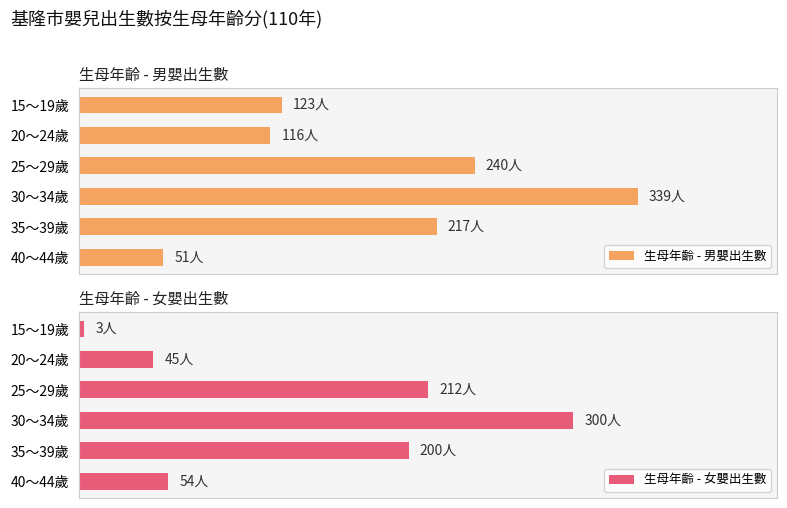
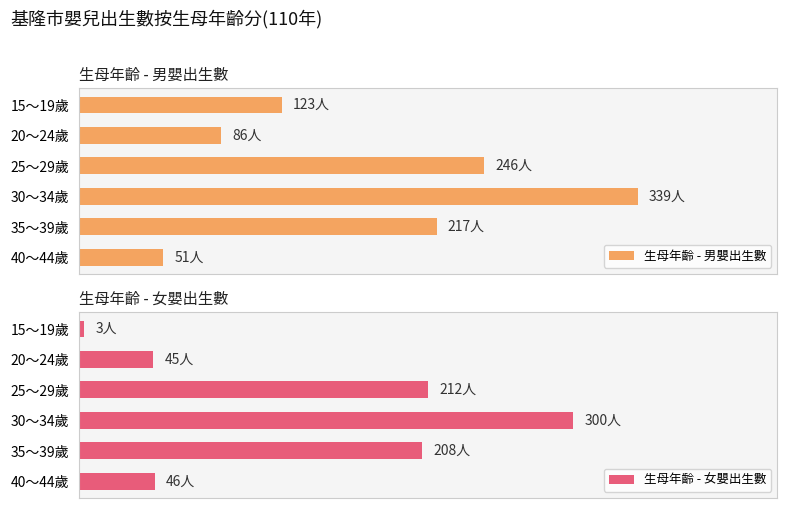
  {
    "生母年齡 - 男嬰出生數": {
      "15～19歲": "123人",
-     "20～24歲": "116人",
-     "25～29歲": "240人",
+     "20～24歲": "86人",
+     "25～29歲": "246人",
      "30～34歲": "339人",
      "35～39歲": "217人",
      "40～44歲": "51人"
    },
    "生母年齡 - 女嬰出生數": {
      "15～19歲": "3人",
      "20～24歲": "45人",
      "25～29歲": "212人",
      "30～34歲": "300人",
-     "35～39歲": "200人",
-     "40～44歲": "54人"
+     "35～39歲": "208人",
+     "40～44歲": "46人"
    }
  }
